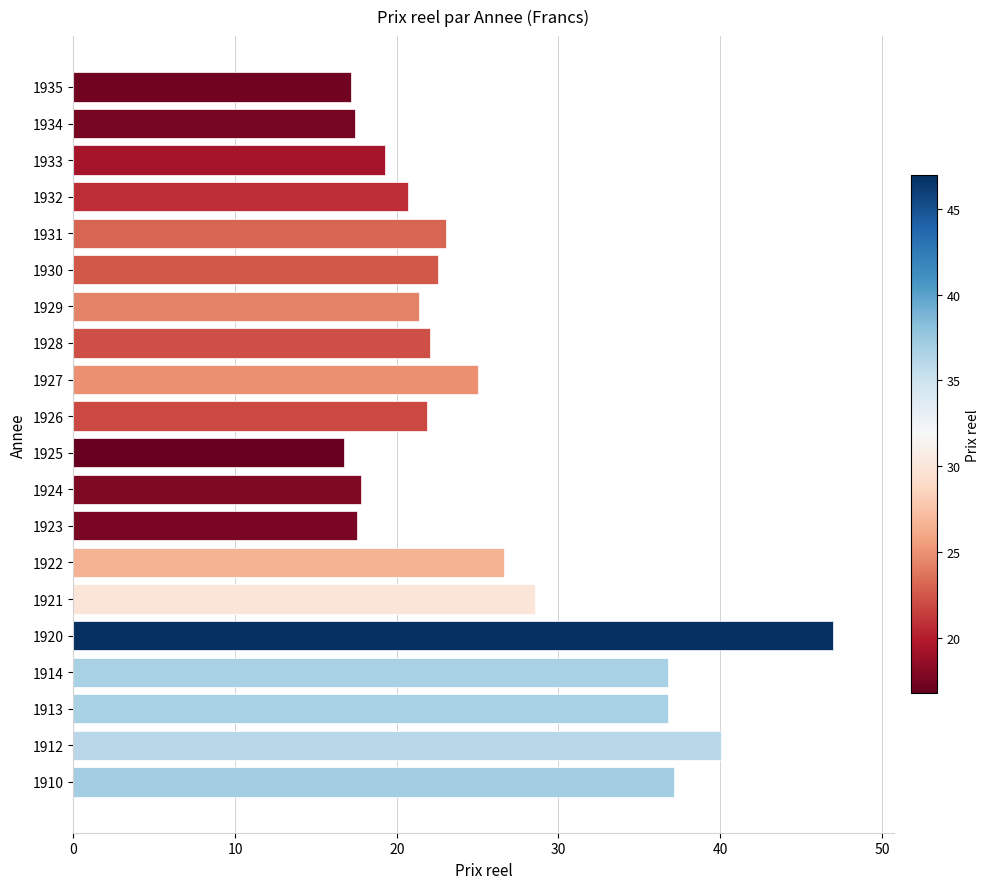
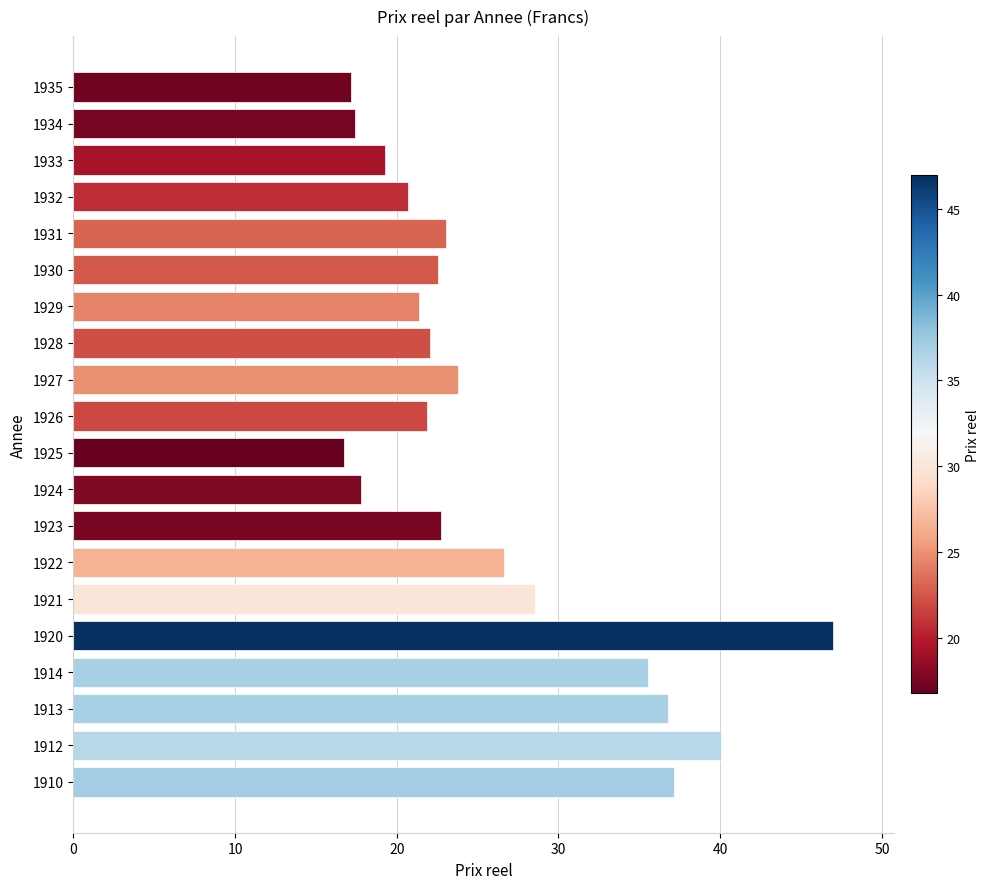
  {
    "1935": 17.1,
    "1934": 17.4,
    "1933": 19.3,
    "1932": 20.7,
    "1931": 23.0,
    "1930": 22.5,
    "1929": 21.4,
    "1928": 22.1,
-   "1927": 25.0,
+   "1927": 23.8,
    "1926": 21.9,
    "1925": 16.7,
    "1924": 17.8,
-   "1923": 17.5,
+   "1923": 22.7,
    "1922": 26.6,
    "1921": 28.5,
    "1920": 47.0,
-   "1914": 36.8,
+   "1914": 35.5,
    "1913": 36.8,
    "1912": 40.1,
    "1910": 37.1
  }
